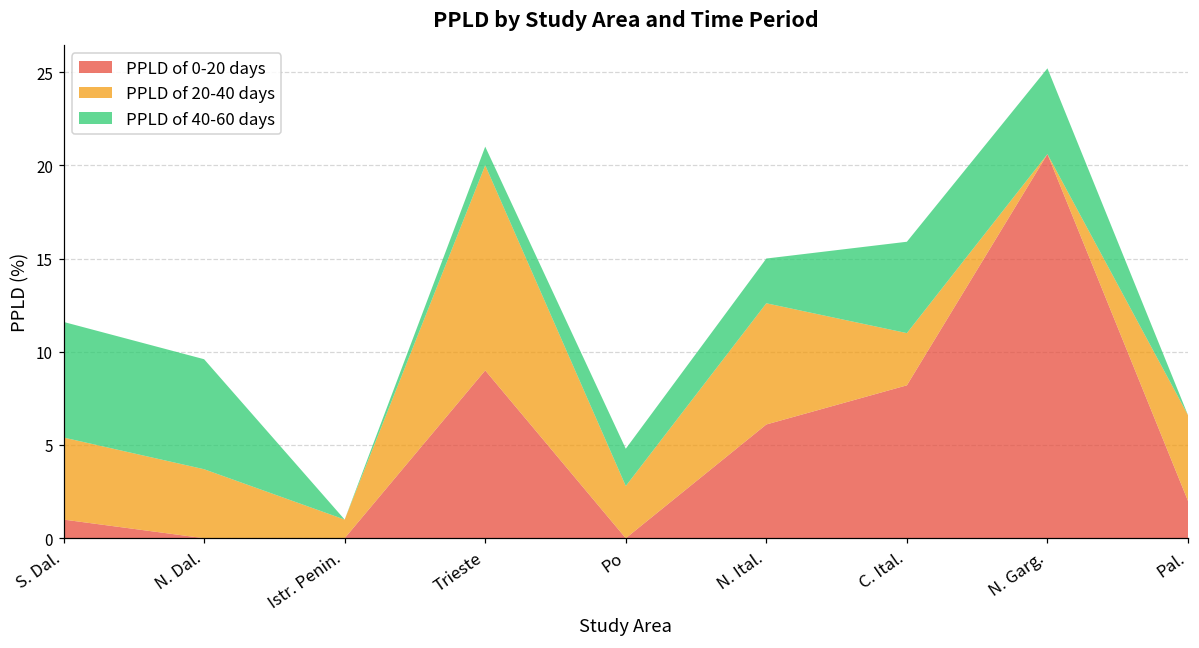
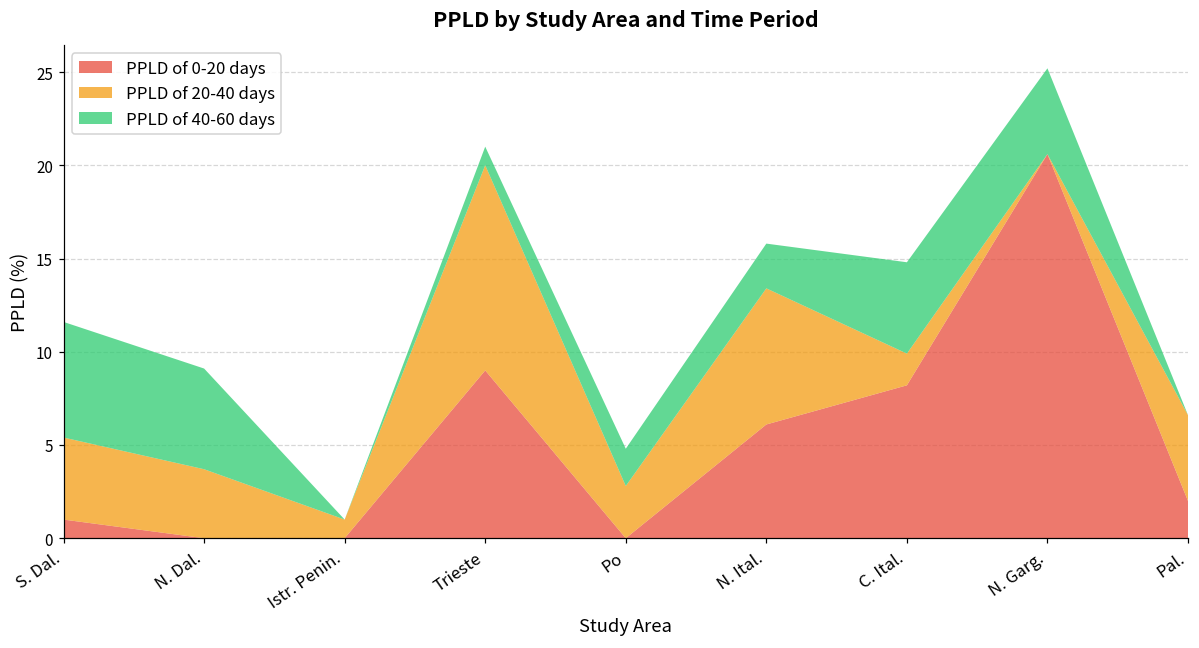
  {
    "PPLD of 0-20 days": {
      "S. Dal.": 1.0,
      "N. Dal.": 0.0,
      "Istr. Penin.": 0.0,
      "Trieste": 9.0,
      "Po": 0.0,
      "N. Ital.": 6.1,
      "C. Ital.": 8.2,
      "Pal.": 2.0
    },
    "PPLD of 20-40 days": {
      "S. Dal.": 4.4,
      "N. Dal.": 3.7,
      "Trieste": 11.0,
      "Po": 2.8,
-     "N. Ital.": 6.5,
-     "C. Ital.": 2.8
+     "N. Ital.": 7.3,
+     "C. Ital.": 1.7
    },
    "PPLD of 40-60 days": {
      "S. Dal.": 6.2,
-     "N. Dal.": 5.9,
+     "N. Dal.": 5.4,
      "Trieste": 1.0,
      "Po": 2.0,
      "N. Ital.": 2.4,
      "C. Ital.": 4.9,
      "N. Garg.": 4.6
    }
  }
